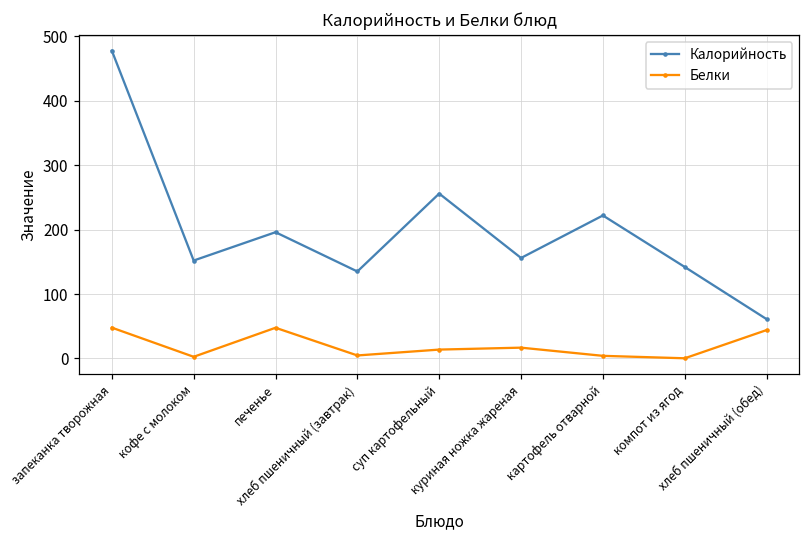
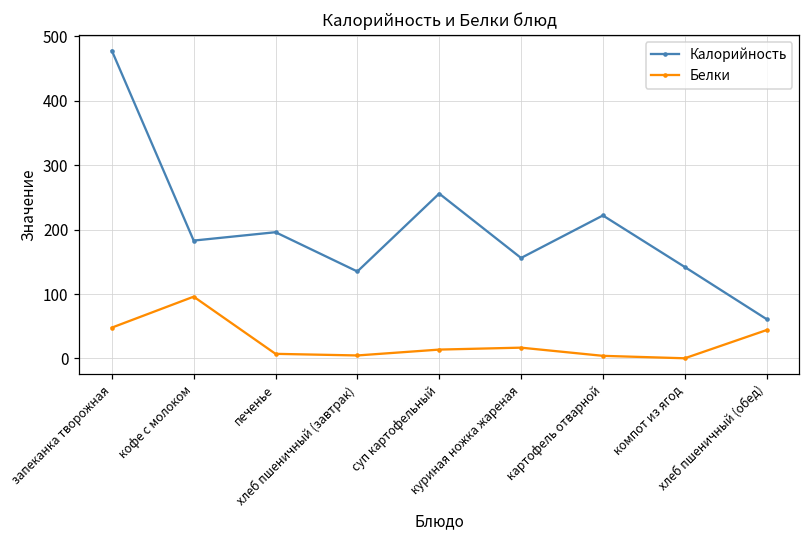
  {
    "Калорийность": {
      "запеканка творожная": 480,
-     "кофе с молоком": 150,
+     "кофе с молоком": 180,
      "печенье": 200,
      "хлеб пшеничный (завтрак)": 140,
      "суп картофельный": 260,
      "куриная ножка жареная": 160,
      "картофель отварной": 220,
      "компот из ягод": 140,
      "хлеб пшеничный (обед)": 60
    },
    "Белки": {
      "запеканка творожная": 50,
-     "кофе с молоком": 0,
-     "печенье": 50,
+     "кофе с молоком": 100,
+     "печенье": 10,
      "хлеб пшеничный (завтрак)": 0,
      "суп картофельный": 10,
      "куриная ножка жареная": 20,
      "картофель отварной": 0,
      "компот из ягод": 0,
      "хлеб пшеничный (обед)": 40
    }
  }
